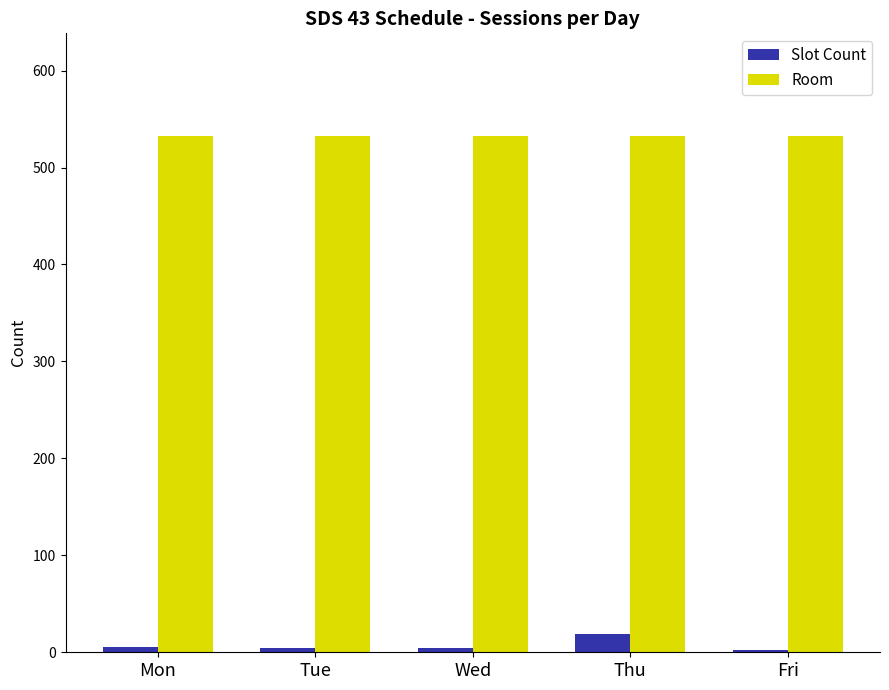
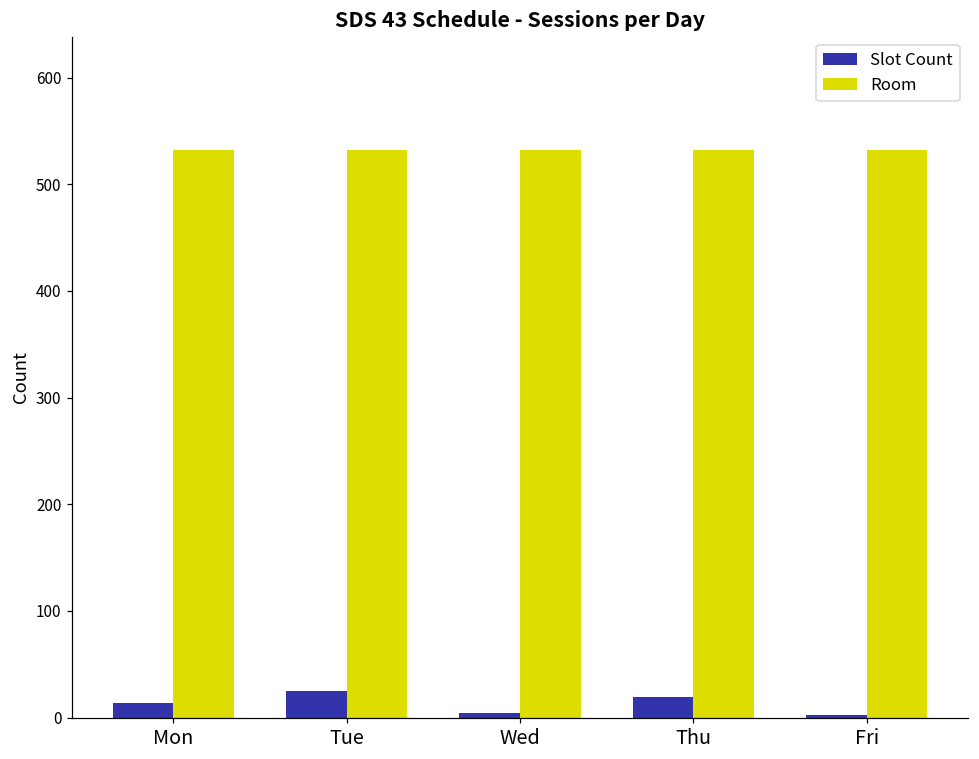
  {
    "Slot Count": {
-     "Mon": 5,
-     "Tue": 0,
+     "Mon": 14,
+     "Tue": 30,
      "Wed": 0,
      "Thu": 20
    },
    "Room": {
      "Mon": 530,
      "Tue": 530,
      "Wed": 530,
      "Thu": 530,
      "Fri": 530
    }
  }
